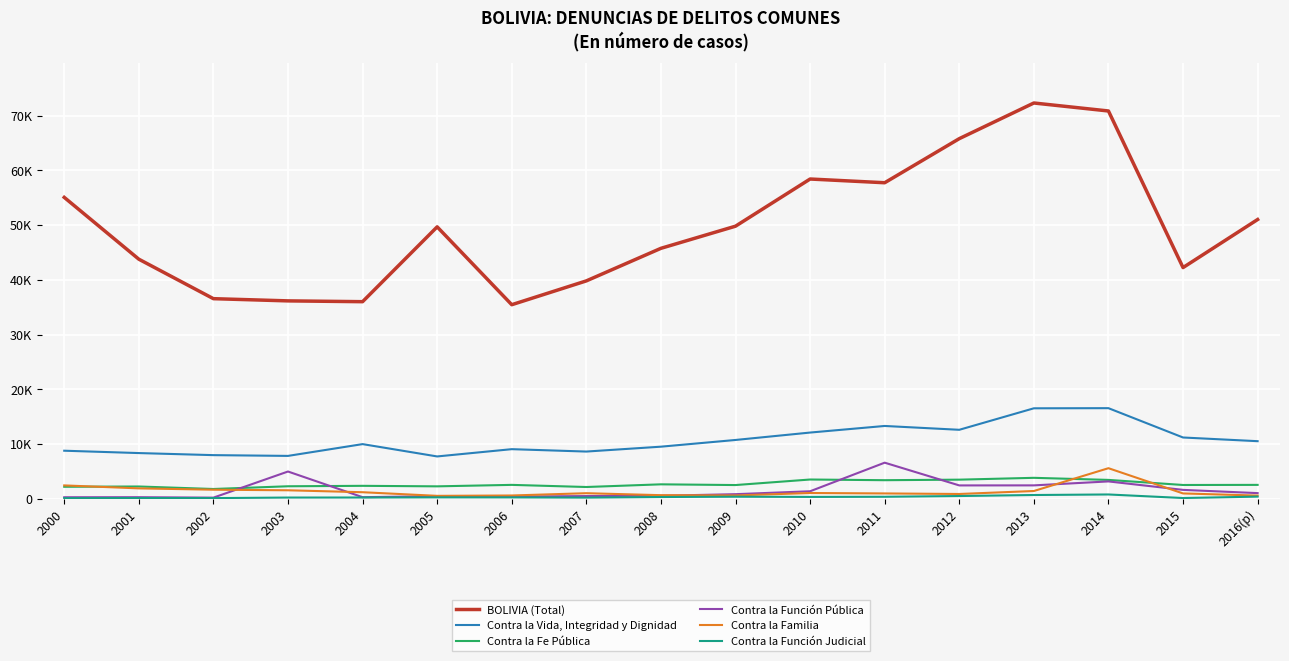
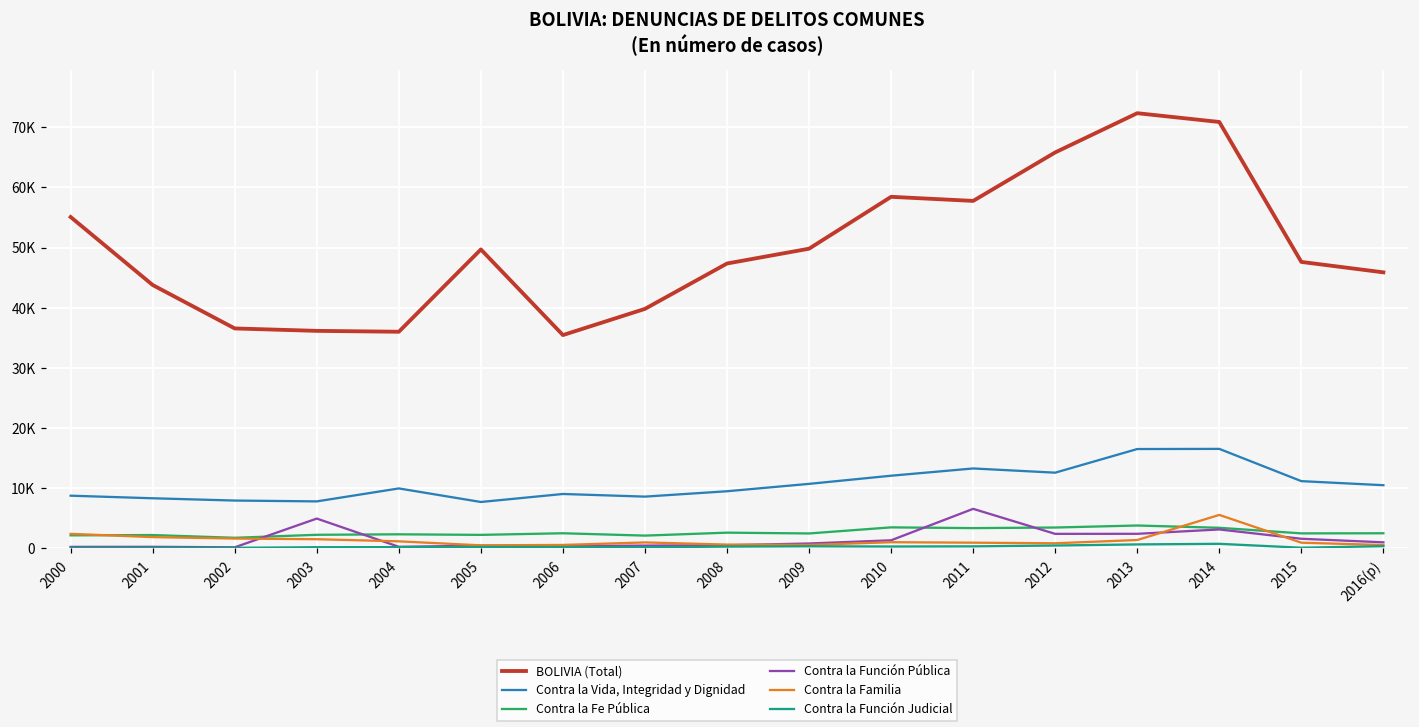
  {
    "BOLIVIA (Total)": {
      "2000": 55000,
      "2001": 44000,
      "2002": 37000,
      "2003": 36000,
      "2004": 36000,
      "2005": 50000,
      "2006": 35000,
      "2007": 40000,
-     "2008": 46000,
+     "2008": 47000,
      "2009": 50000,
      "2010": 58000,
      "2011": 58000,
      "2012": 66000,
      "2013": 72000,
      "2014": 71000,
-     "2015": 42000,
-     "2016(p)": 51000
+     "2015": 48000,
+     "2016(p)": 46000
    },
    "Contra la Vida, Integridad y Dignidad": {
      "2000": 9000,
      "2001": 8000,
      "2002": 8000,
      "2003": 8000,
      "2004": 10000,
      "2005": 8000,
      "2006": 9000,
      "2007": 9000,
      "2008": 10000,
      "2009": 11000,
      "2010": 12000,
      "2011": 13000,
      "2012": 13000,
      "2013": 17000,
      "2014": 17000,
      "2015": 11000,
      "2016(p)": 11000
    },
    "Contra la Función Pública": {
      "2003": 5000,
      "2011": 7000,
      "2012": 2000,
      "2013": 2000,
      "2015": 2000
    },
    "Contra la Familia": {
      "2003": 2000,
      "2004": 1000,
      "2007": 1000,
      "2011": 1000,
      "2013": 1000,
      "2014": 6000,
      "2015": 1000
    }
  }
